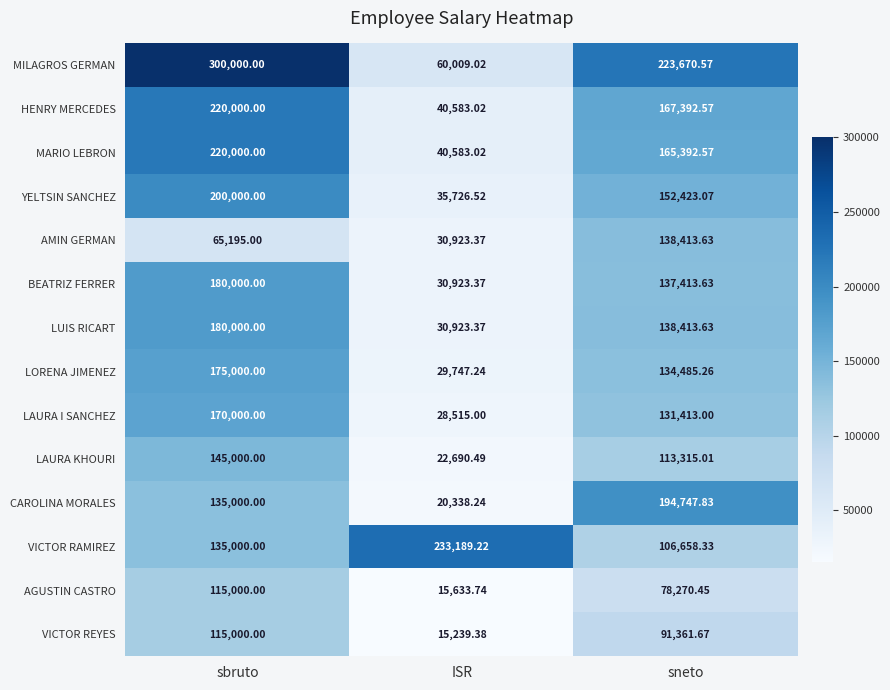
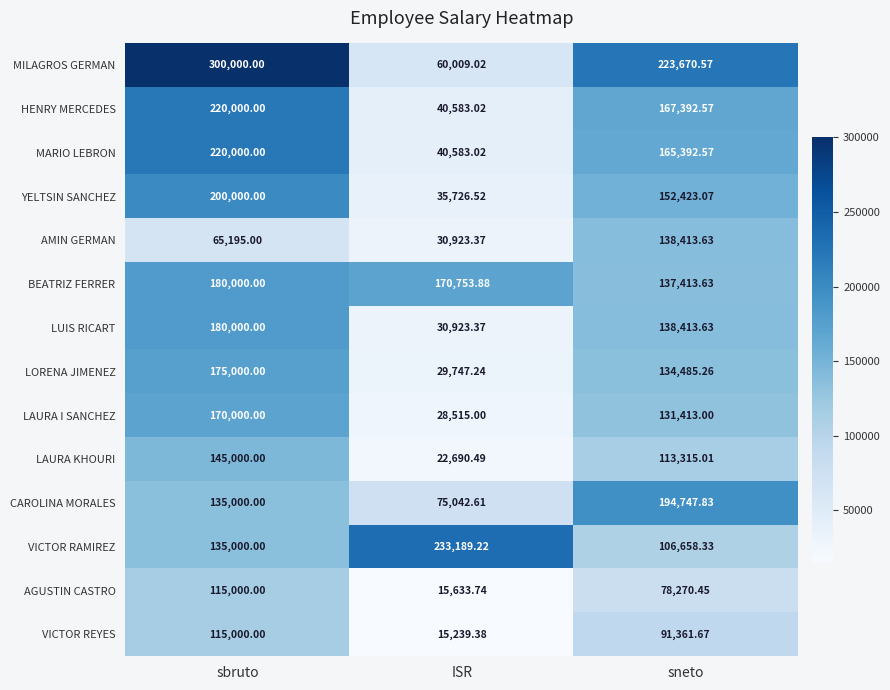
  {
    "MILAGROS GERMAN": {
      "sbruto": "300,000.00",
      "ISR": "60,009.02",
      "sneto": "223,670.57"
    },
    "HENRY MERCEDES": {
      "sbruto": "220,000.00",
      "ISR": "40,583.02",
      "sneto": "167,392.57"
    },
    "MARIO LEBRON": {
      "sbruto": "220,000.00",
      "ISR": "40,583.02",
      "sneto": "165,392.57"
    },
    "YELTSIN SANCHEZ": {
      "sbruto": "200,000.00",
      "ISR": "35,726.52",
      "sneto": "152,423.07"
    },
    "AMIN GERMAN": {
      "sbruto": "65,195.00",
      "ISR": "30,923.37",
      "sneto": "138,413.63"
    },
    "BEATRIZ FERRER": {
      "sbruto": "180,000.00",
-     "ISR": "30,923.37",
+     "ISR": "170,753.88",
      "sneto": "137,413.63"
    },
    "LUIS RICART": {
      "sbruto": "180,000.00",
      "ISR": "30,923.37",
      "sneto": "138,413.63"
    },
    "LORENA JIMENEZ": {
      "sbruto": "175,000.00",
      "ISR": "29,747.24",
      "sneto": "134,485.26"
    },
    "LAURA I SANCHEZ": {
      "sbruto": "170,000.00",
      "ISR": "28,515.00",
      "sneto": "131,413.00"
    },
    "LAURA KHOURI": {
      "sbruto": "145,000.00",
      "ISR": "22,690.49",
      "sneto": "113,315.01"
    },
    "CAROLINA MORALES": {
      "sbruto": "135,000.00",
-     "ISR": "20,338.24",
+     "ISR": "75,042.61",
      "sneto": "194,747.83"
    },
    "VICTOR RAMIREZ": {
      "sbruto": "135,000.00",
      "ISR": "233,189.22",
      "sneto": "106,658.33"
    },
    "AGUSTIN CASTRO": {
      "sbruto": "115,000.00",
      "ISR": "15,633.74",
      "sneto": "78,270.45"
    },
    "VICTOR REYES": {
      "sbruto": "115,000.00",
      "ISR": "15,239.38",
      "sneto": "91,361.67"
    }
  }
